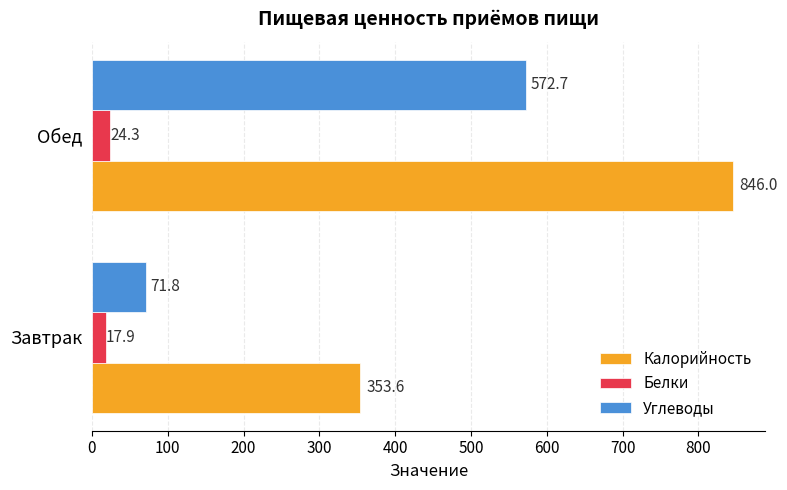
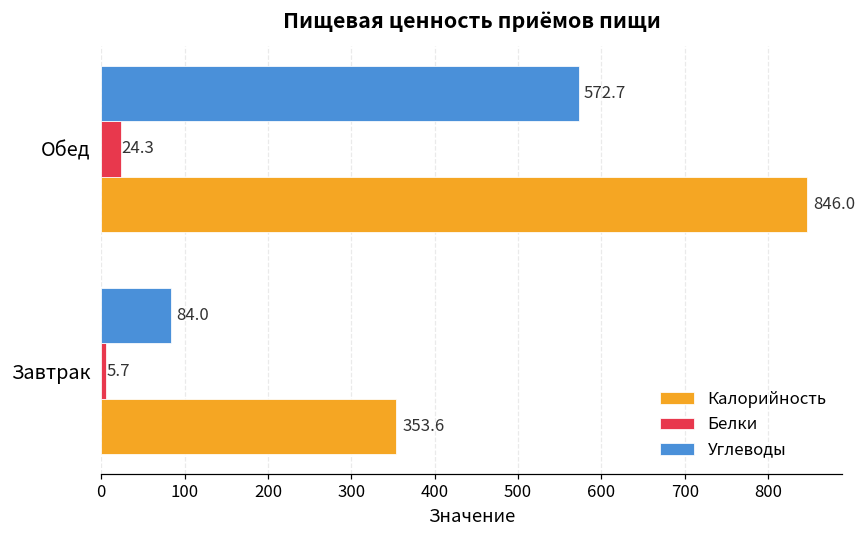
  {
    "Калорийность": {
      "Обед": 846.0,
      "Завтрак": 353.6
    },
    "Белки": {
      "Обед": 24.3,
-     "Завтрак": 17.9
+     "Завтрак": 5.7
    },
    "Углеводы": {
      "Обед": 572.7,
-     "Завтрак": 71.8
+     "Завтрак": 84.0
    }
  }
